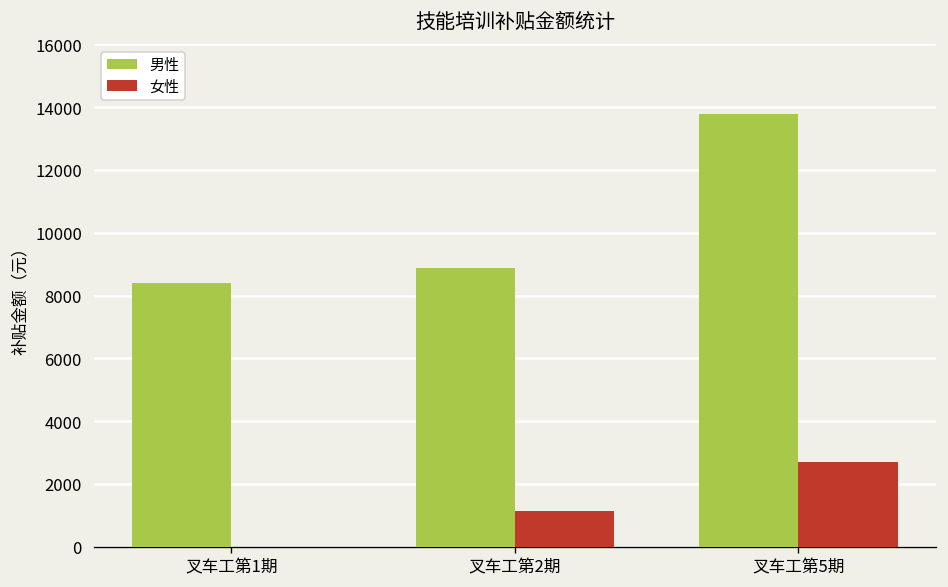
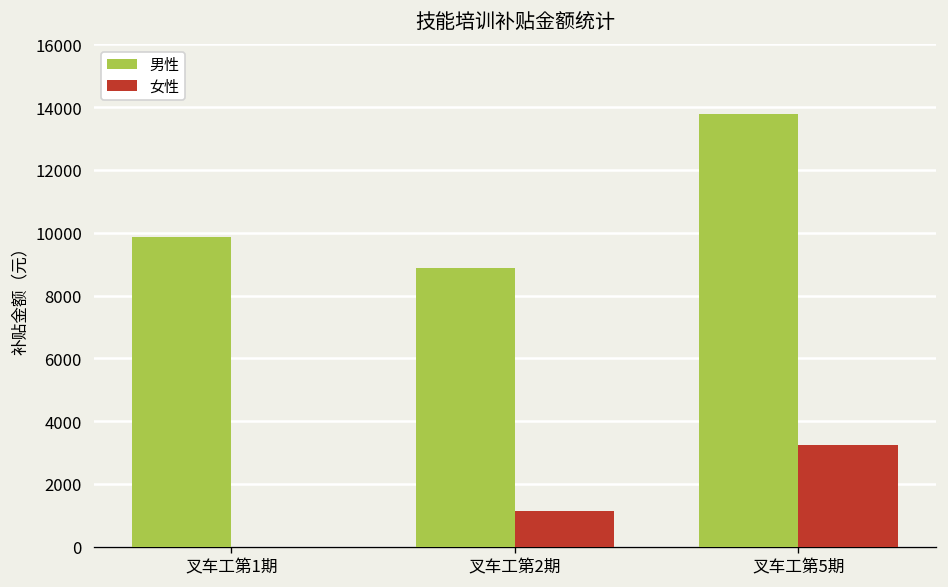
  {
    "男性": {
-     "叉车工第1期": 8400,
+     "叉车工第1期": 9900,
      "叉车工第2期": 8900,
      "叉车工第5期": 13800
    },
    "女性": {
      "叉车工第1期": 0,
      "叉车工第2期": 1100,
-     "叉车工第5期": 2700
+     "叉车工第5期": 3200
    }
  }
